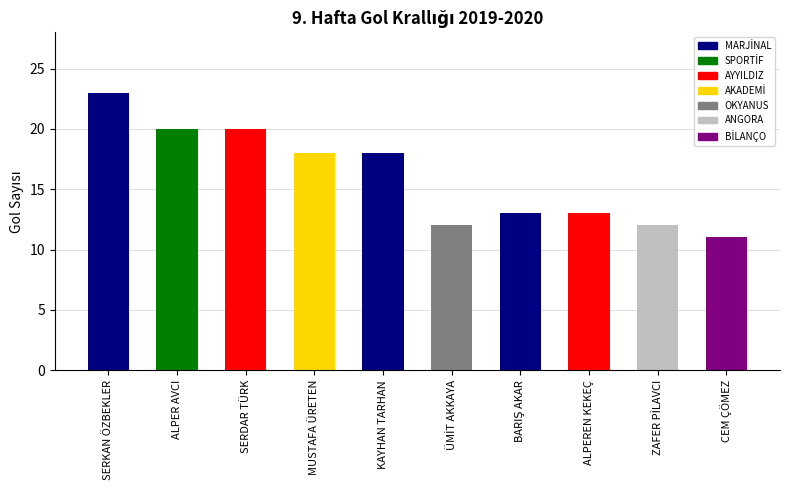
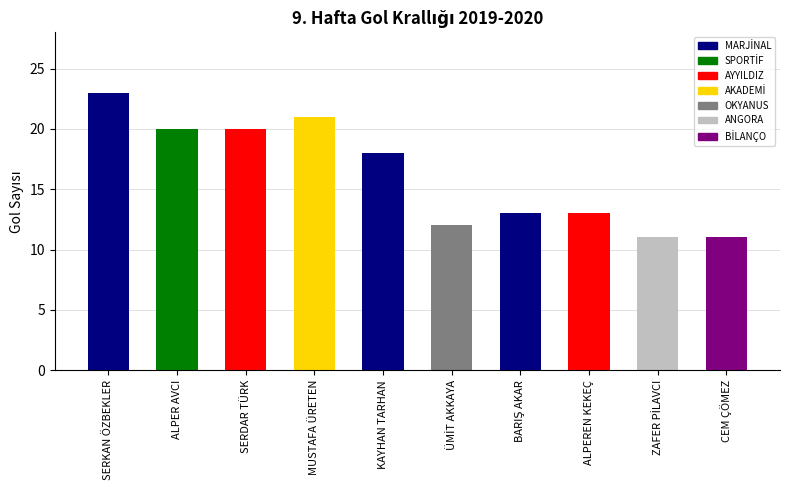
  {
    "SERKAN ÖZBEKLER": 23,
    "ALPER AVCI": 20,
    "SERDAR TÜRK": 20,
-   "MUSTAFA ÜRETEN": 18,
+   "MUSTAFA ÜRETEN": 21,
    "KAYHAN TARHAN": 18,
    "ÜMİT AKKAYA": 12,
    "BARIŞ AKAR": 13,
    "ALPEREN KEKEÇ": 13,
-   "ZAFER PİLAVCI": 12,
+   "ZAFER PİLAVCI": 11,
    "CEM ÇÖMEZ": 11
  }
